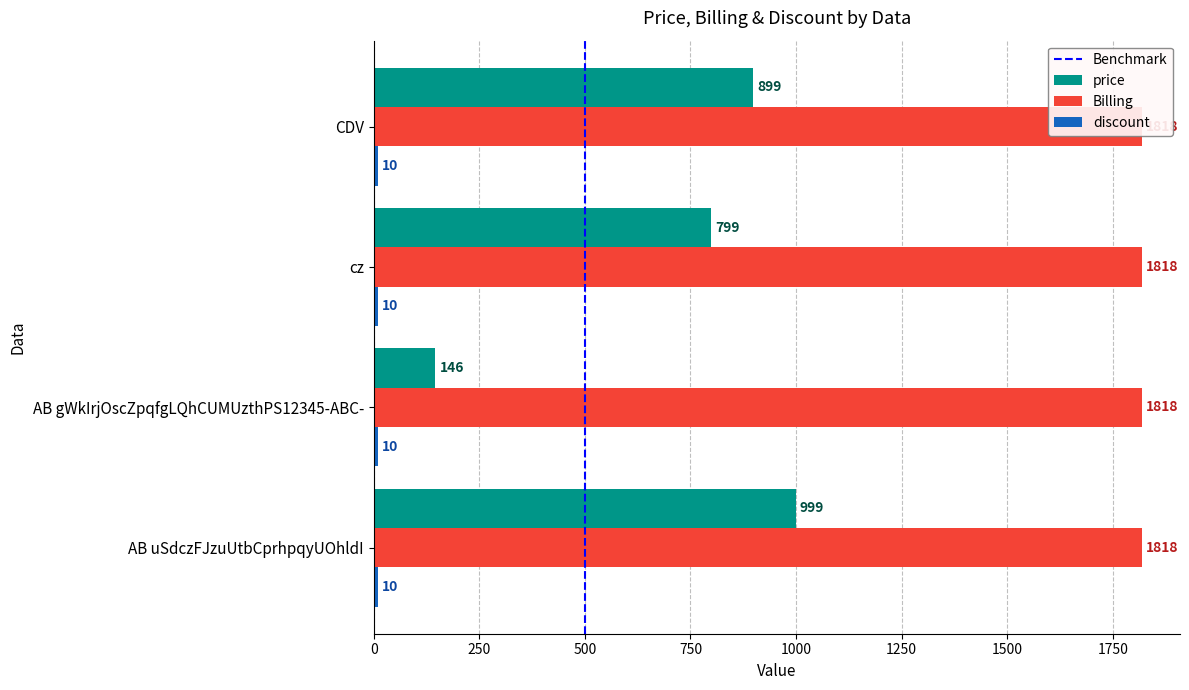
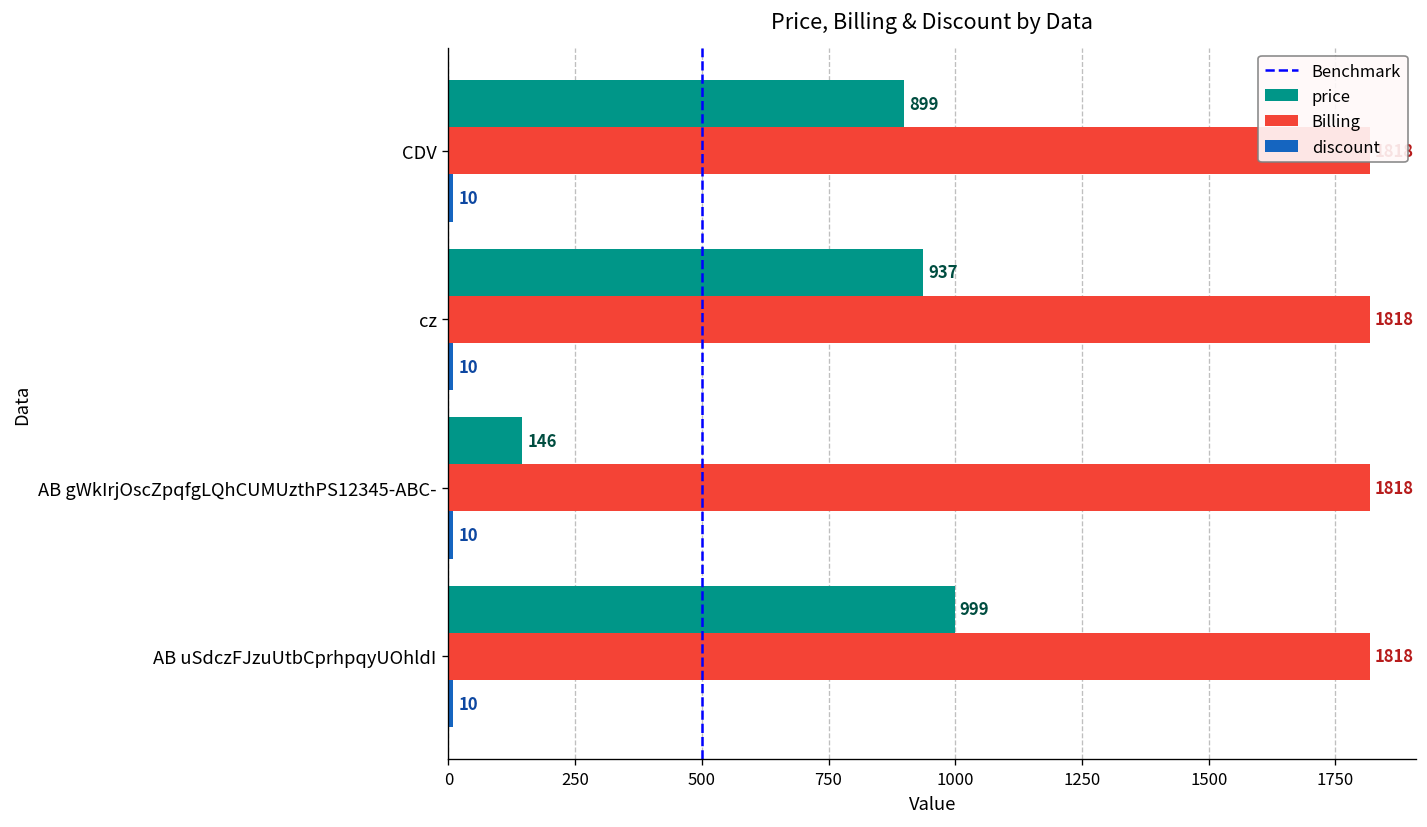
  {
    "price": {
      "CDV": 899,
-     "cz": 799,
+     "cz": 937,
      "AB gWkIrjOscZpqfgLQhCUMUzthPS12345-ABC-": 146,
      "AB uSdczFJzuUtbCprhpqyUOhldI": 999
    },
    "Billing": {
      "cz": 1818,
      "AB gWkIrjOscZpqfgLQhCUMUzthPS12345-ABC-": 1818,
      "AB uSdczFJzuUtbCprhpqyUOhldI": 1818
    },
    "discount": {
      "CDV": 10,
      "cz": 10,
      "AB gWkIrjOscZpqfgLQhCUMUzthPS12345-ABC-": 10,
      "AB uSdczFJzuUtbCprhpqyUOhldI": 10
    }
  }
